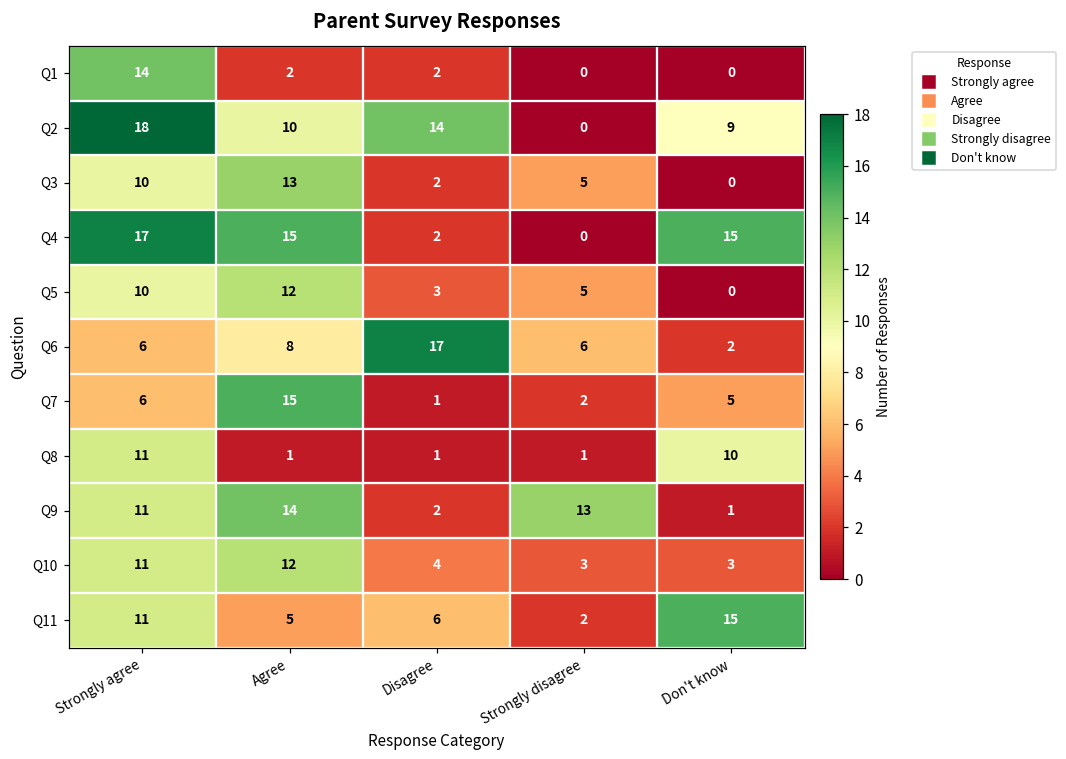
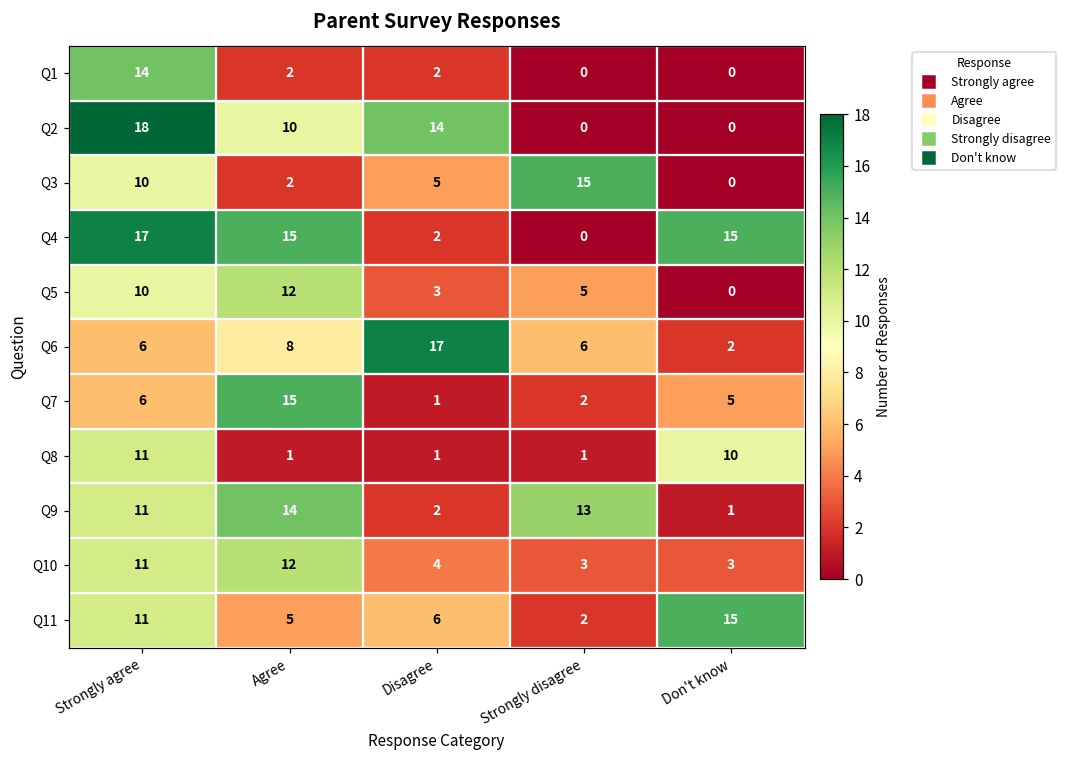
  {
    "Q1": {
      "Strongly agree": 14,
      "Agree": 2,
      "Disagree": 2,
      "Strongly disagree": 0,
      "Don't know": 0
    },
    "Q2": {
      "Strongly agree": 18,
      "Agree": 10,
      "Disagree": 14,
      "Strongly disagree": 0,
-     "Don't know": 9
+     "Don't know": 0
    },
    "Q3": {
      "Strongly agree": 10,
-     "Agree": 13,
-     "Disagree": 2,
-     "Strongly disagree": 5,
+     "Agree": 2,
+     "Disagree": 5,
+     "Strongly disagree": 15,
      "Don't know": 0
    },
    "Q4": {
      "Strongly agree": 17,
      "Agree": 15,
      "Disagree": 2,
      "Strongly disagree": 0,
      "Don't know": 15
    },
    "Q5": {
      "Strongly agree": 10,
      "Agree": 12,
      "Disagree": 3,
      "Strongly disagree": 5,
      "Don't know": 0
    },
    "Q6": {
      "Strongly agree": 6,
      "Agree": 8,
      "Disagree": 17,
      "Strongly disagree": 6,
      "Don't know": 2
    },
    "Q7": {
      "Strongly agree": 6,
      "Agree": 15,
      "Disagree": 1,
      "Strongly disagree": 2,
      "Don't know": 5
    },
    "Q8": {
      "Strongly agree": 11,
      "Agree": 1,
      "Disagree": 1,
      "Strongly disagree": 1,
      "Don't know": 10
    },
    "Q9": {
      "Strongly agree": 11,
      "Agree": 14,
      "Disagree": 2,
      "Strongly disagree": 13,
      "Don't know": 1
    },
    "Q10": {
      "Strongly agree": 11,
      "Agree": 12,
      "Disagree": 4,
      "Strongly disagree": 3,
      "Don't know": 3
    },
    "Q11": {
      "Strongly agree": 11,
      "Agree": 5,
      "Disagree": 6,
      "Strongly disagree": 2,
      "Don't know": 15
    }
  }
